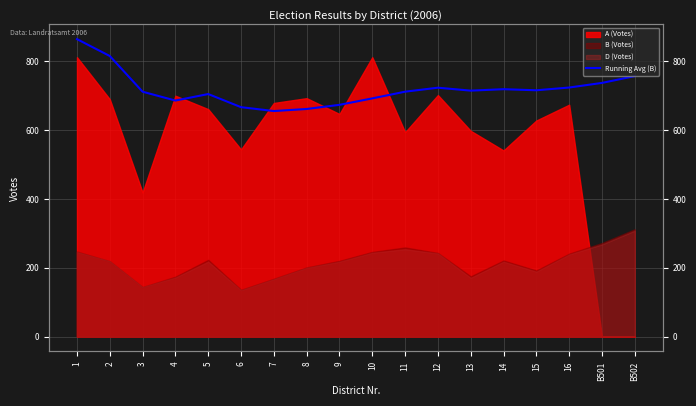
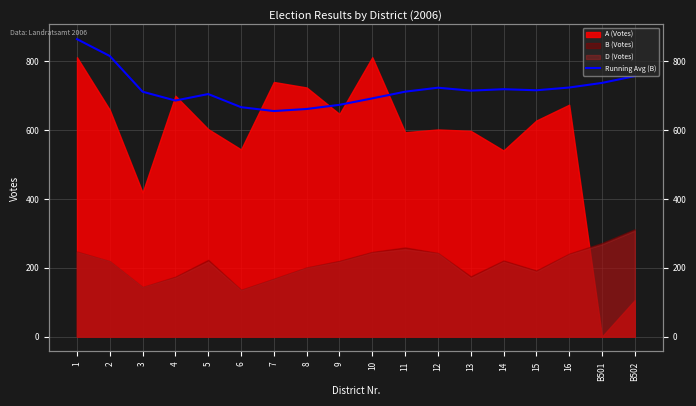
  {
    "Running Avg (B)": {
      "1": 860,
      "2": 820,
      "3": 710,
      "4": 690,
      "5": 700,
      "6": 670,
      "7": 660,
      "8": 660,
      "9": 670,
      "10": 690,
      "11": 710,
      "12": 720,
      "13": 710,
      "14": 720,
      "15": 720,
      "16": 720,
      "B501": 740,
      "B502": 760
    },
    "A (Votes)": {
      "1": 810,
-     "2": 690,
+     "2": 660,
      "3": 420,
      "4": 700,
-     "5": 660,
+     "5": 600,
      "6": 540,
-     "7": 680,
-     "8": 690,
+     "7": 740,
+     "8": 720,
      "9": 650,
      "10": 810,
      "11": 590,
-     "12": 700,
+     "12": 600,
      "13": 600,
      "14": 540,
      "15": 630,
      "16": 670,
      "B501": 0,
-     "B502": 0
+     "B502": 110
    }
  }
